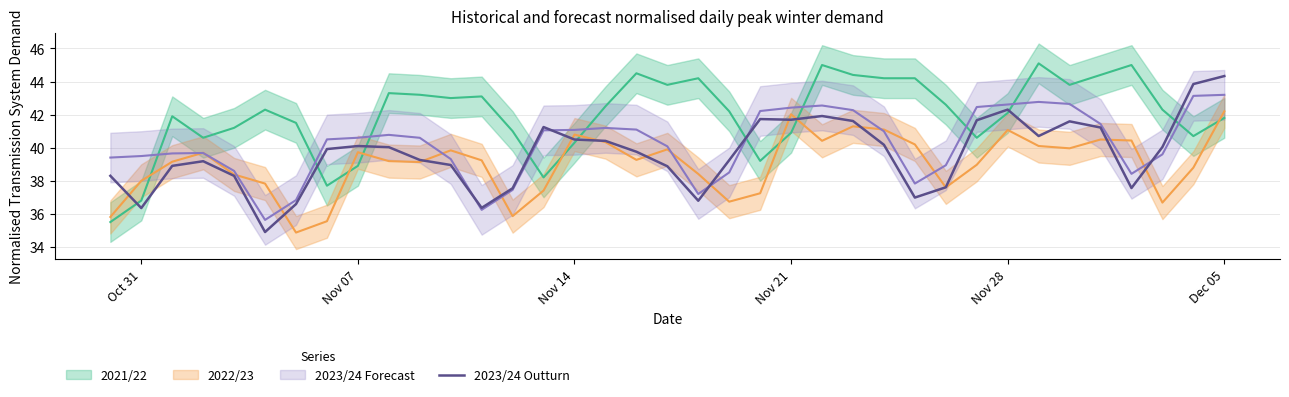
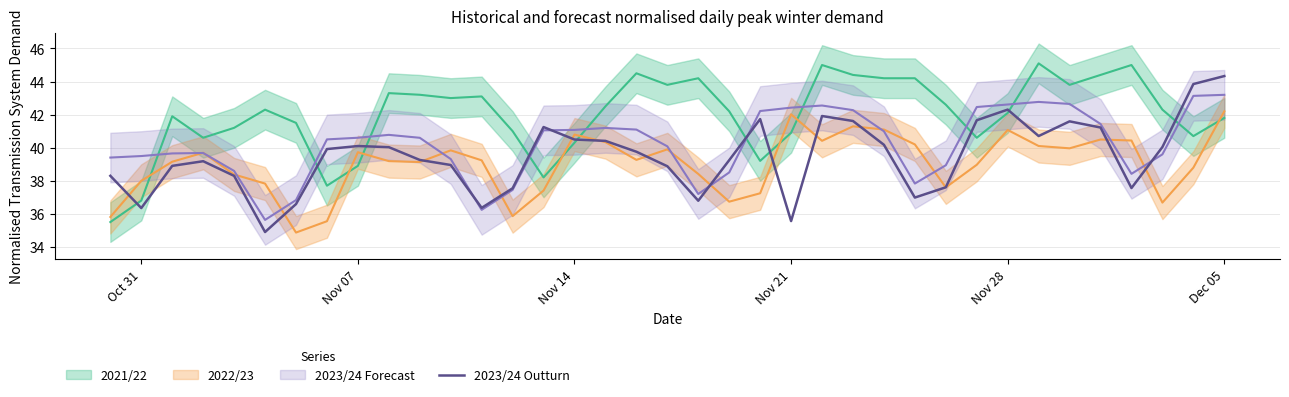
  {
    "2023/24 Outturn": {
      "Oct 31": 36.3,
      "Nov 14": 40.5,
-     "Nov 21": 41.7,
+     "Nov 21": 35.6,
      "Nov 28": 42.3,
      "Dec 05": 44.3
    }
  }
